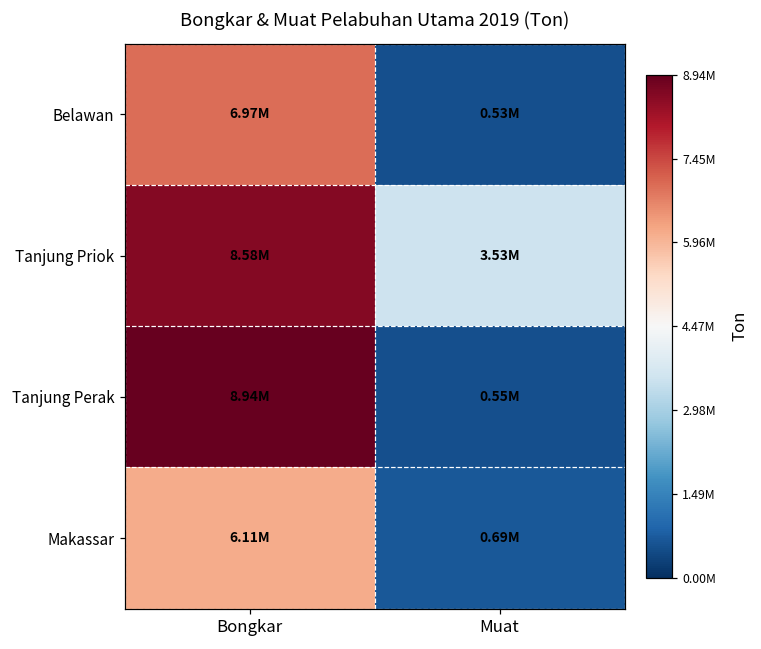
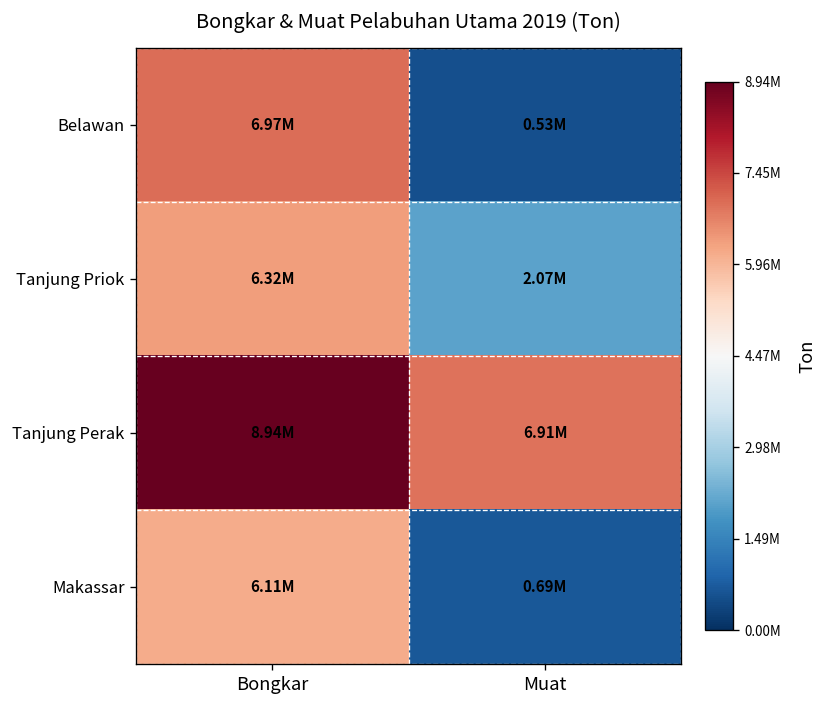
  {
    "Belawan": {
      "Bongkar": "6.97M",
      "Muat": "0.53M"
    },
    "Tanjung Priok": {
-     "Bongkar": "8.58M",
-     "Muat": "3.53M"
+     "Bongkar": "6.32M",
+     "Muat": "2.07M"
    },
    "Tanjung Perak": {
      "Bongkar": "8.94M",
-     "Muat": "0.55M"
+     "Muat": "6.91M"
    },
    "Makassar": {
      "Bongkar": "6.11M",
      "Muat": "0.69M"
    }
  }
